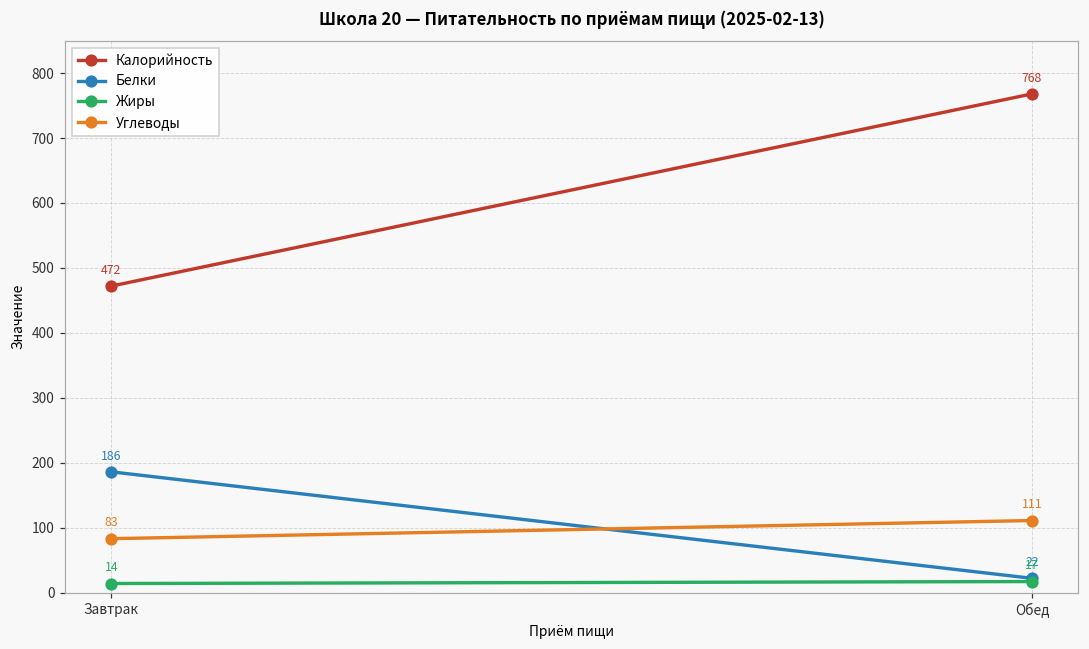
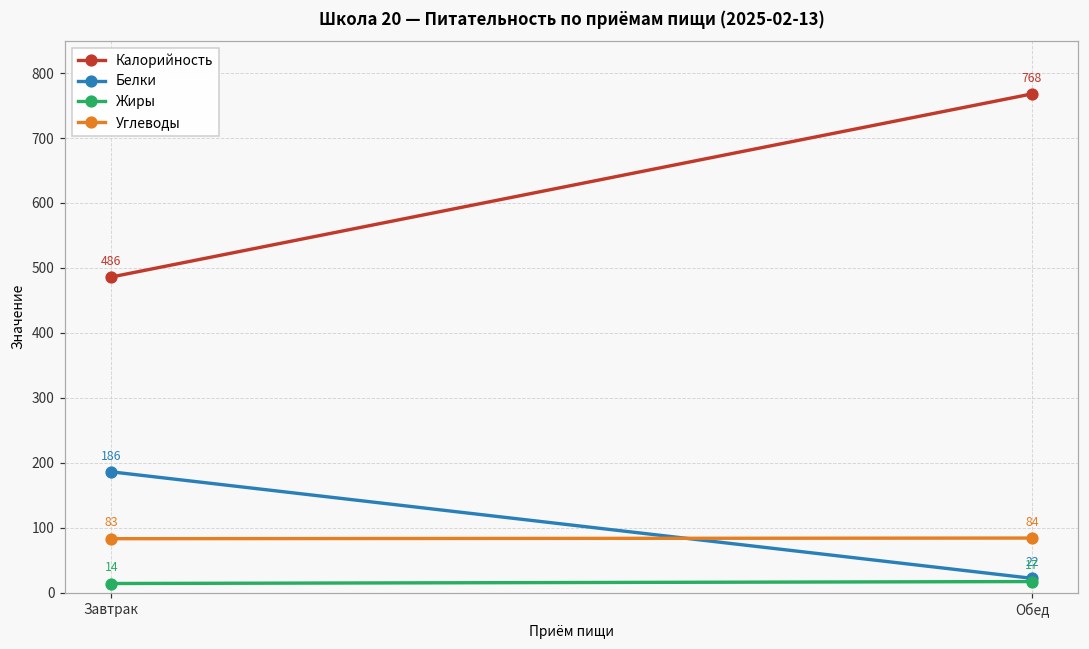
  {
    "Калорийность": {
-     "Завтрак": 472,
+     "Завтрак": 486,
      "Обед": 768
    },
    "Белки": {
      "Завтрак": 186
    },
    "Жиры": {
      "Завтрак": 14
    },
    "Углеводы": {
      "Завтрак": 83,
-     "Обед": 111
+     "Обед": 84
    }
  }
